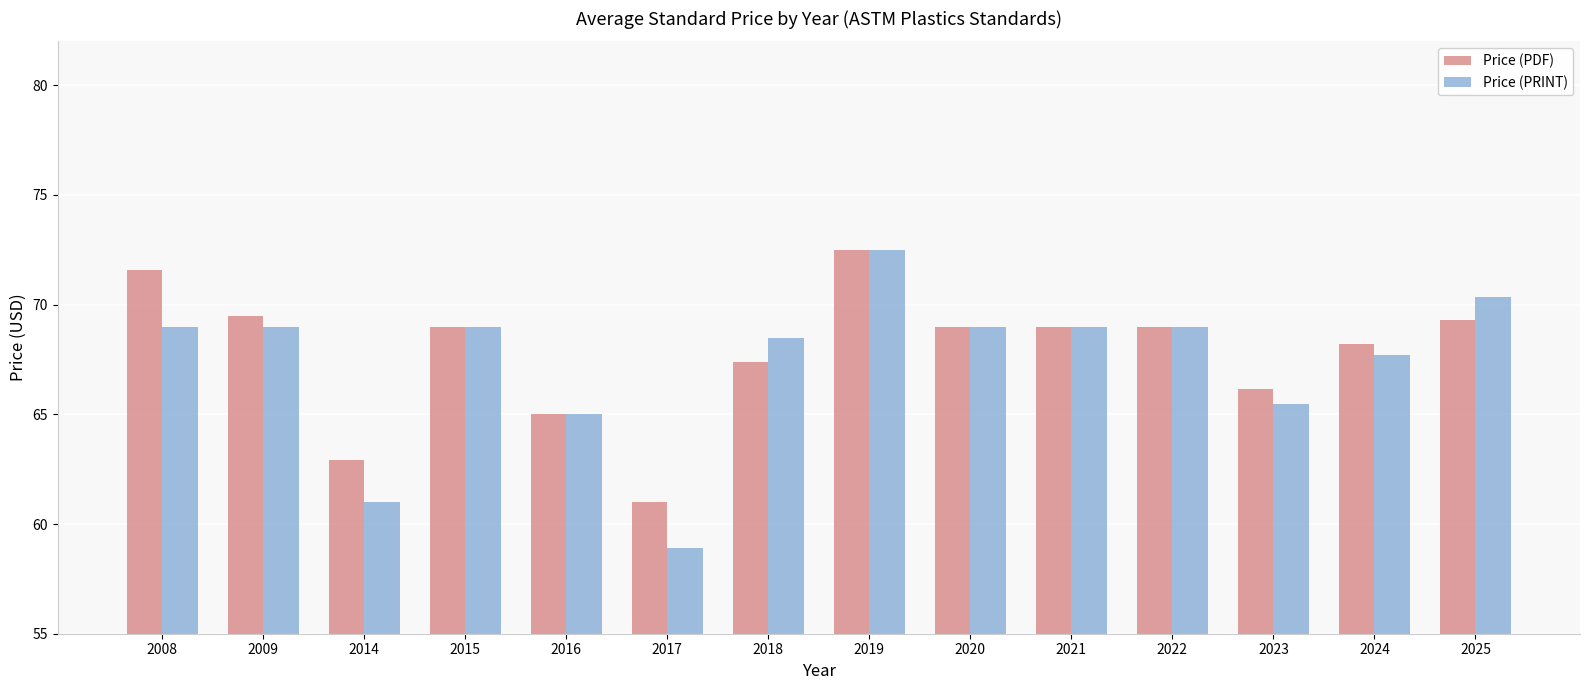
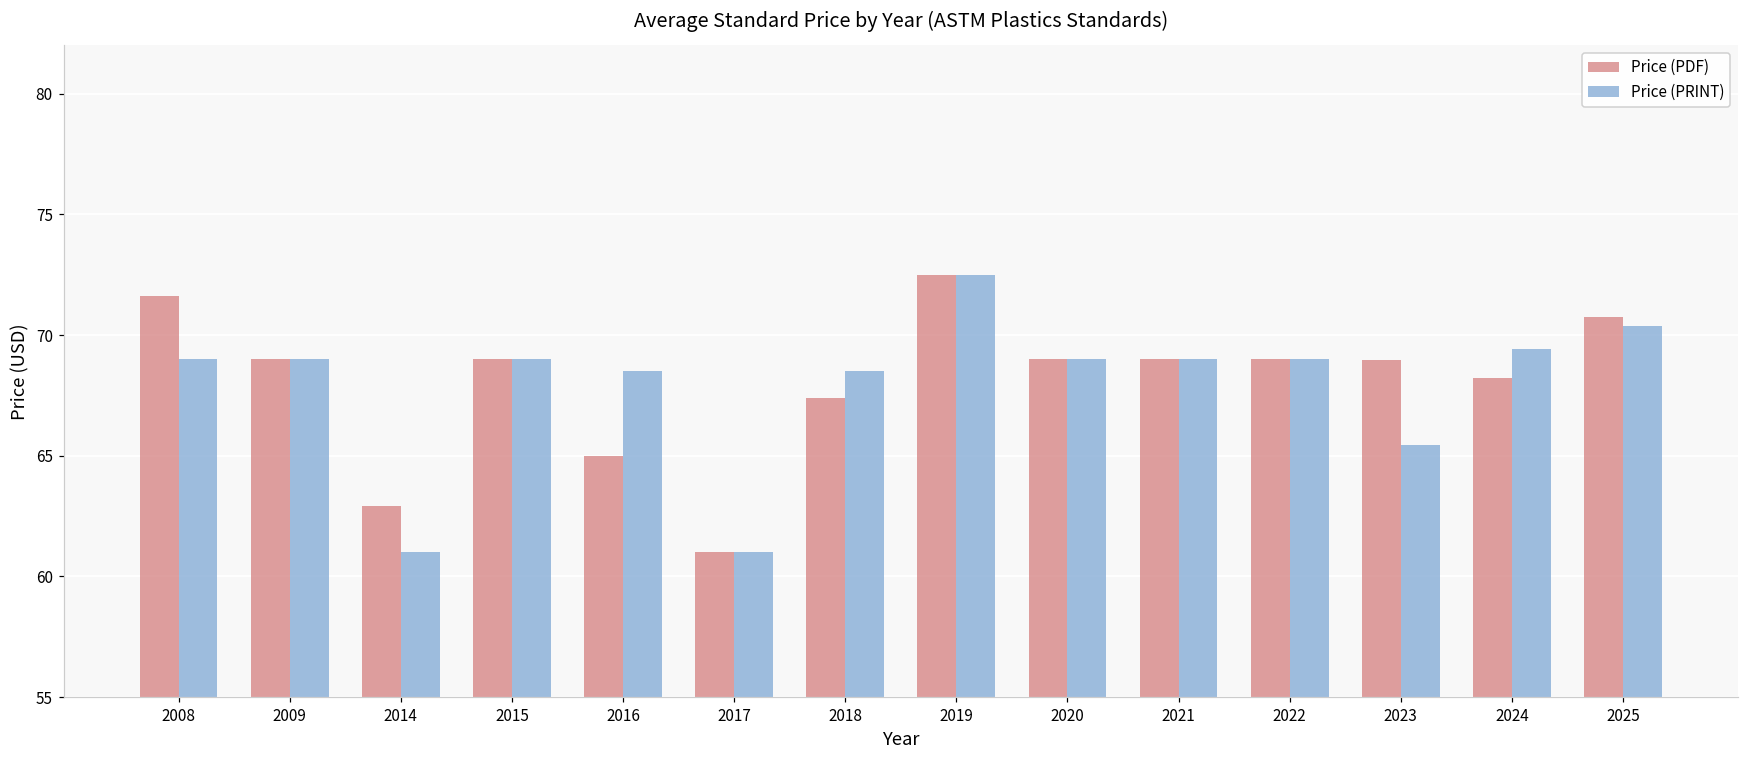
  {
    "Price (PDF)": {
      "2008": 71.6,
-     "2009": 69.5,
+     "2009": 69.0,
      "2014": 62.9,
      "2015": 69.0,
      "2016": 65.0,
      "2017": 61.0,
      "2018": 67.4,
      "2019": 72.5,
      "2020": 69.0,
      "2021": 69.0,
      "2022": 69.0,
-     "2023": 66.1,
+     "2023": 69.0,
      "2024": 68.2,
-     "2025": 69.3
+     "2025": 70.8
    },
    "Price (PRINT)": {
      "2008": 69.0,
      "2009": 69.0,
      "2014": 61.0,
      "2015": 69.0,
-     "2016": 65.0,
-     "2017": 58.9,
+     "2016": 68.5,
+     "2017": 61.0,
      "2018": 68.5,
      "2019": 72.5,
      "2020": 69.0,
      "2021": 69.0,
      "2022": 69.0,
      "2023": 65.5,
-     "2024": 67.7,
+     "2024": 69.4,
      "2025": 70.4
    }
  }
